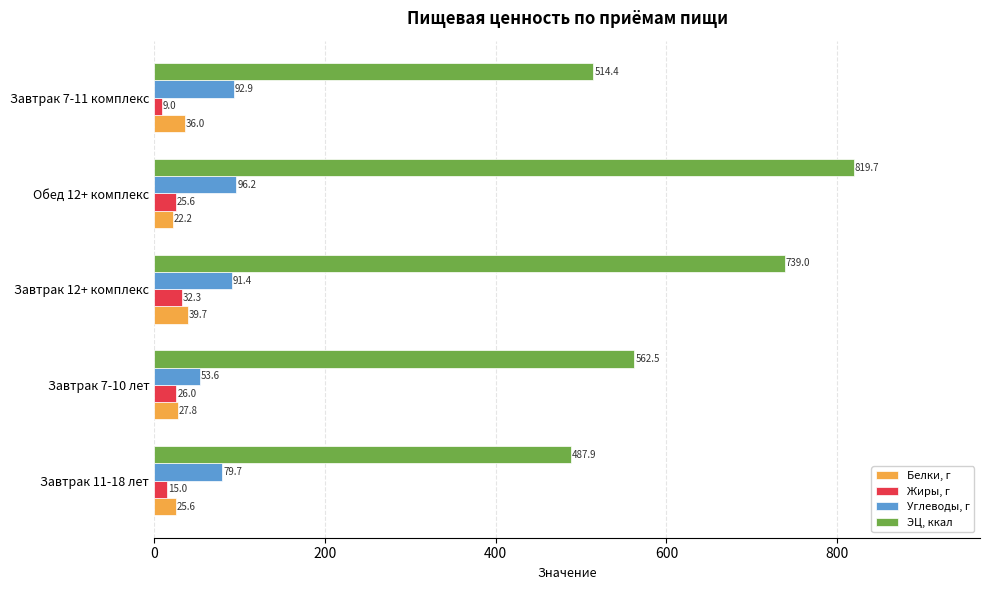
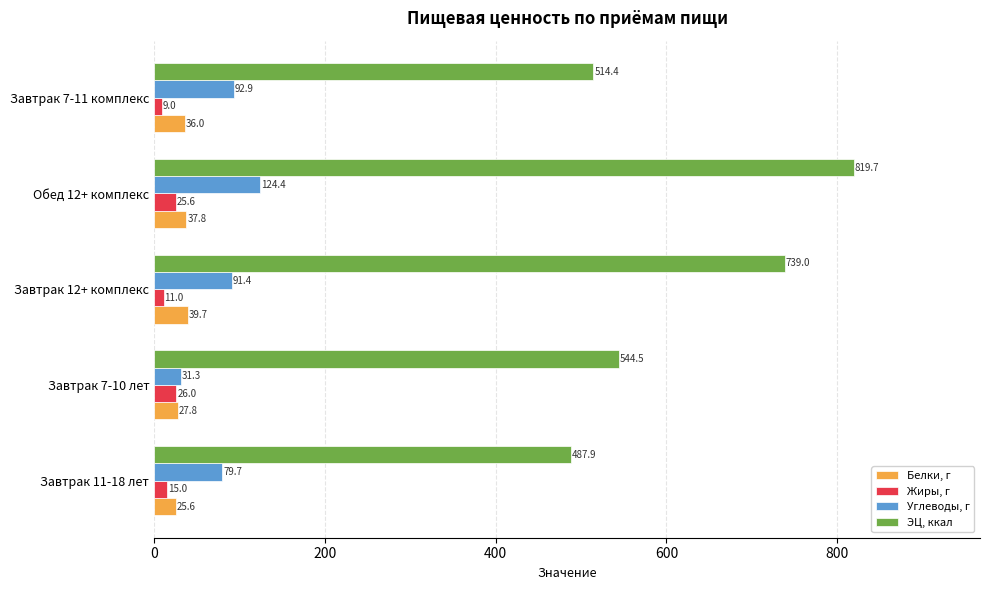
  {
    "Белки, г": {
      "Завтрак 7-11 комплекс": 36.0,
-     "Обед 12+ комплекс": 22.2,
+     "Обед 12+ комплекс": 37.8,
      "Завтрак 12+ комплекс": 39.7,
      "Завтрак 7-10 лет": 27.8,
      "Завтрак 11-18 лет": 25.6
    },
    "Жиры, г": {
      "Завтрак 7-11 комплекс": 9.0,
      "Обед 12+ комплекс": 25.6,
-     "Завтрак 12+ комплекс": 32.3,
+     "Завтрак 12+ комплекс": 11.0,
      "Завтрак 7-10 лет": 26.0,
      "Завтрак 11-18 лет": 15.0
    },
    "Углеводы, г": {
      "Завтрак 7-11 комплекс": 92.9,
-     "Обед 12+ комплекс": 96.2,
+     "Обед 12+ комплекс": 124.4,
      "Завтрак 12+ комплекс": 91.4,
-     "Завтрак 7-10 лет": 53.6,
+     "Завтрак 7-10 лет": 31.3,
      "Завтрак 11-18 лет": 79.7
    },
    "ЭЦ, ккал": {
      "Завтрак 7-11 комплекс": 514.4,
      "Обед 12+ комплекс": 819.7,
      "Завтрак 12+ комплекс": 739.0,
-     "Завтрак 7-10 лет": 562.5,
+     "Завтрак 7-10 лет": 544.5,
      "Завтрак 11-18 лет": 487.9
    }
  }
